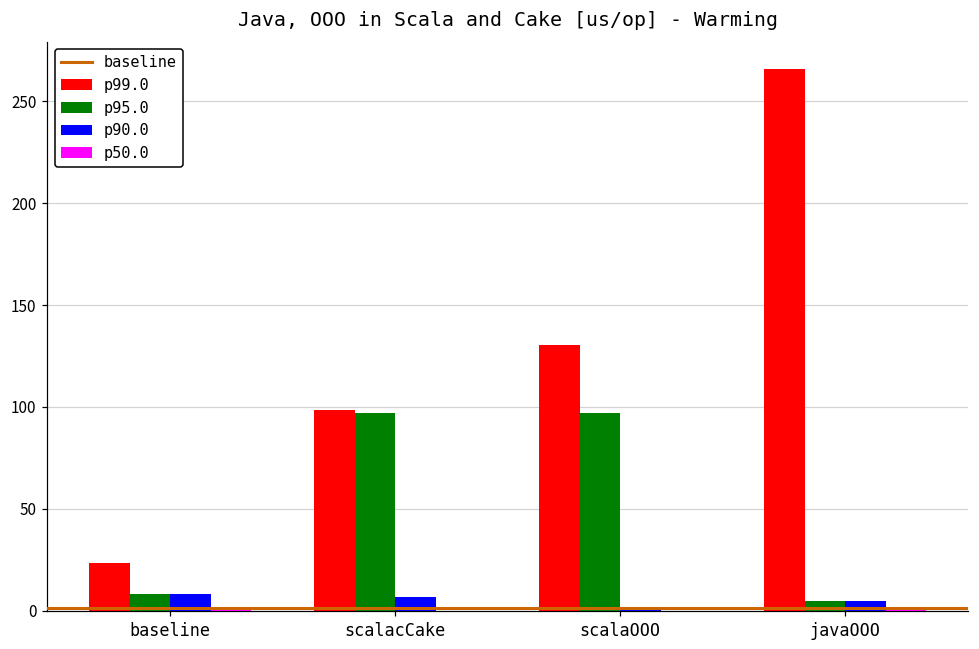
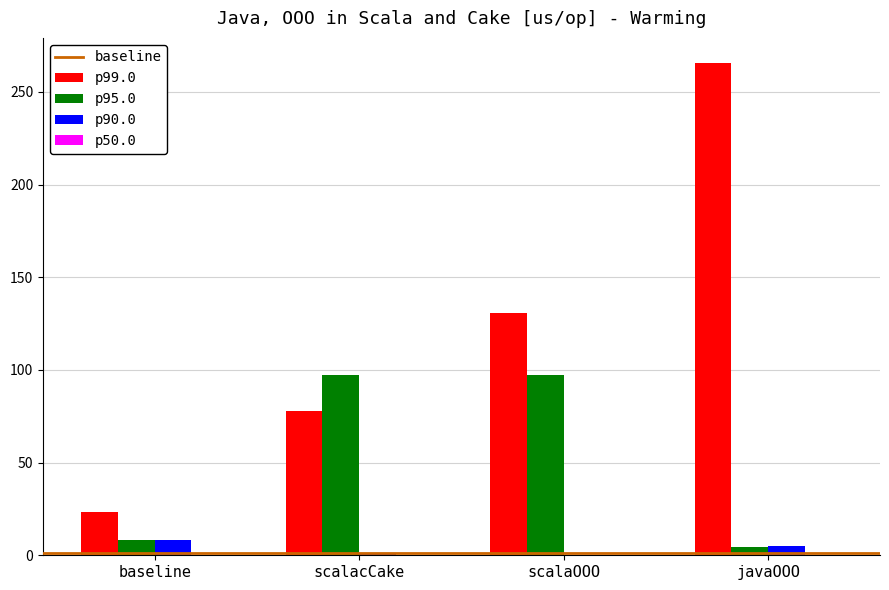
  {
    "p99.0": {
      "baseline": 23,
-     "scalacCake": 99,
+     "scalacCake": 78,
      "scalaOOO": 130,
      "javaOOO": 266
    },
    "p95.0": {
      "baseline": 8,
      "scalacCake": 97,
      "scalaOOO": 97,
      "javaOOO": 5
    },
    "p90.0": {
      "baseline": 8,
-     "scalacCake": 7,
+     "scalacCake": 1,
      "javaOOO": 5
    }
  }
